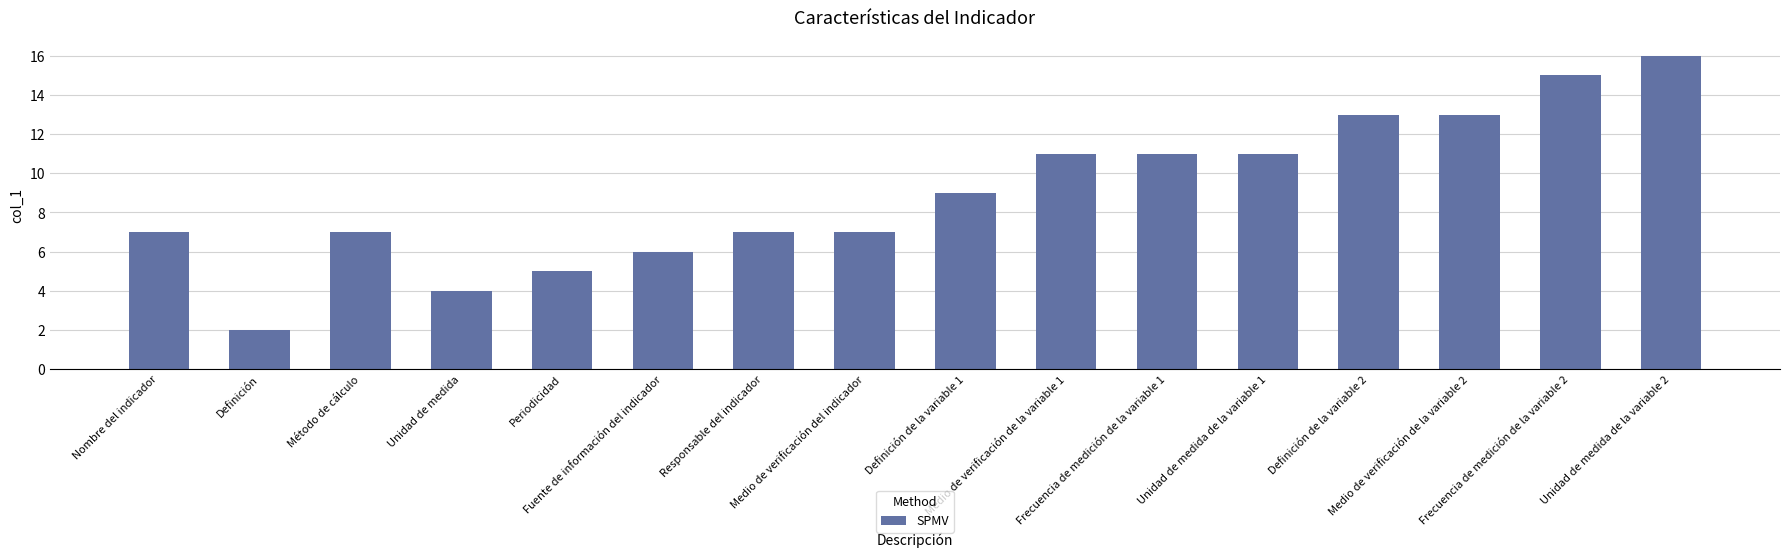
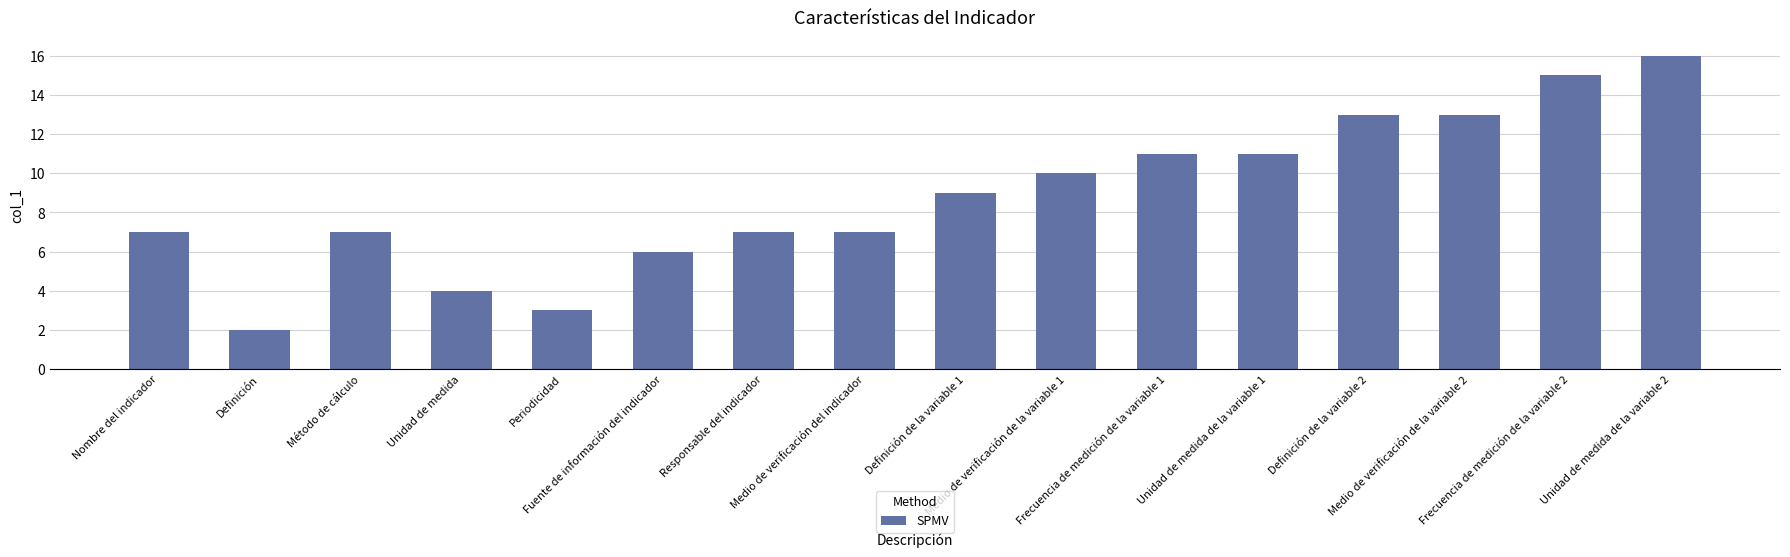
  {
    "Nombre del indicador": 7,
    "Definición": 2,
    "Método de cálculo": 7,
    "Unidad de medida": 4,
-   "Periodicidad": 5,
+   "Periodicidad": 3,
    "Fuente de información del indicador": 6,
    "Responsable del indicador": 7,
    "Medio de verificación del indicador": 7,
    "Definición de la variable 1": 9,
-   "Medio de verificación de la variable 1": 11,
+   "Medio de verificación de la variable 1": 10,
    "Frecuencia de medición de la variable 1": 11,
    "Unidad de medida de la variable 1": 11,
    "Definición de la variable 2": 13,
    "Medio de verificación de la variable 2": 13,
    "Frecuencia de medición de la variable 2": 15,
    "Unidad de medida de la variable 2": 16
  }
